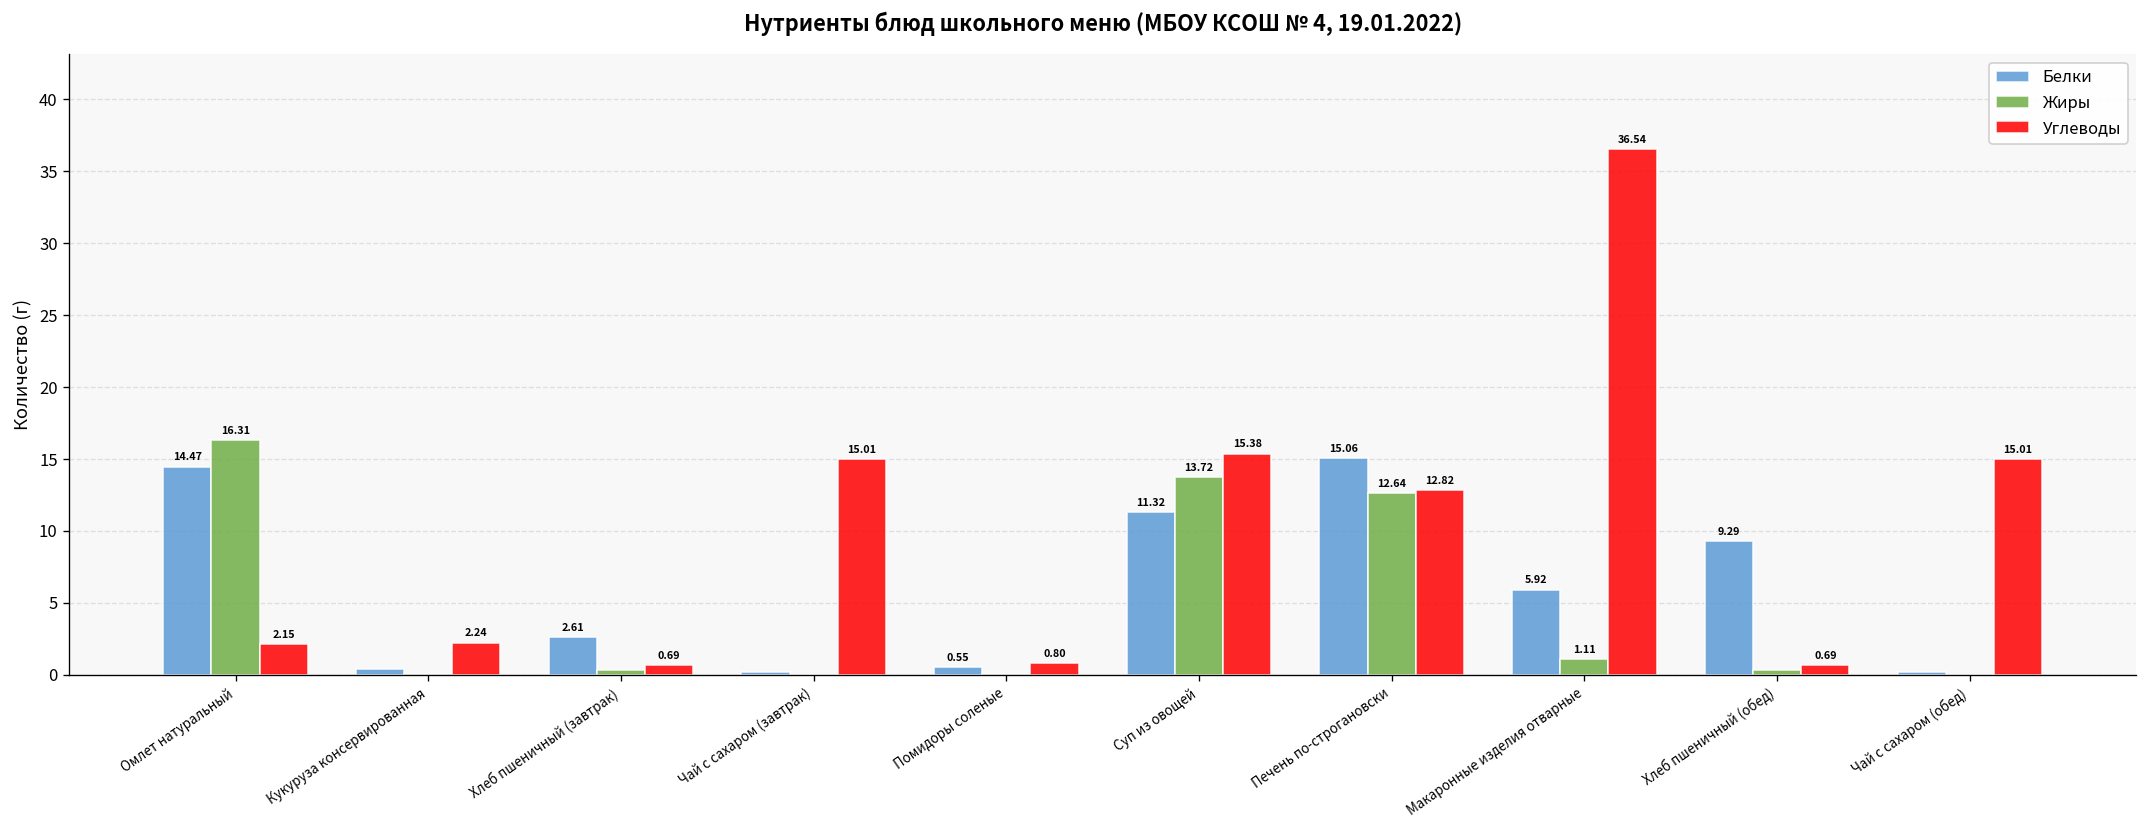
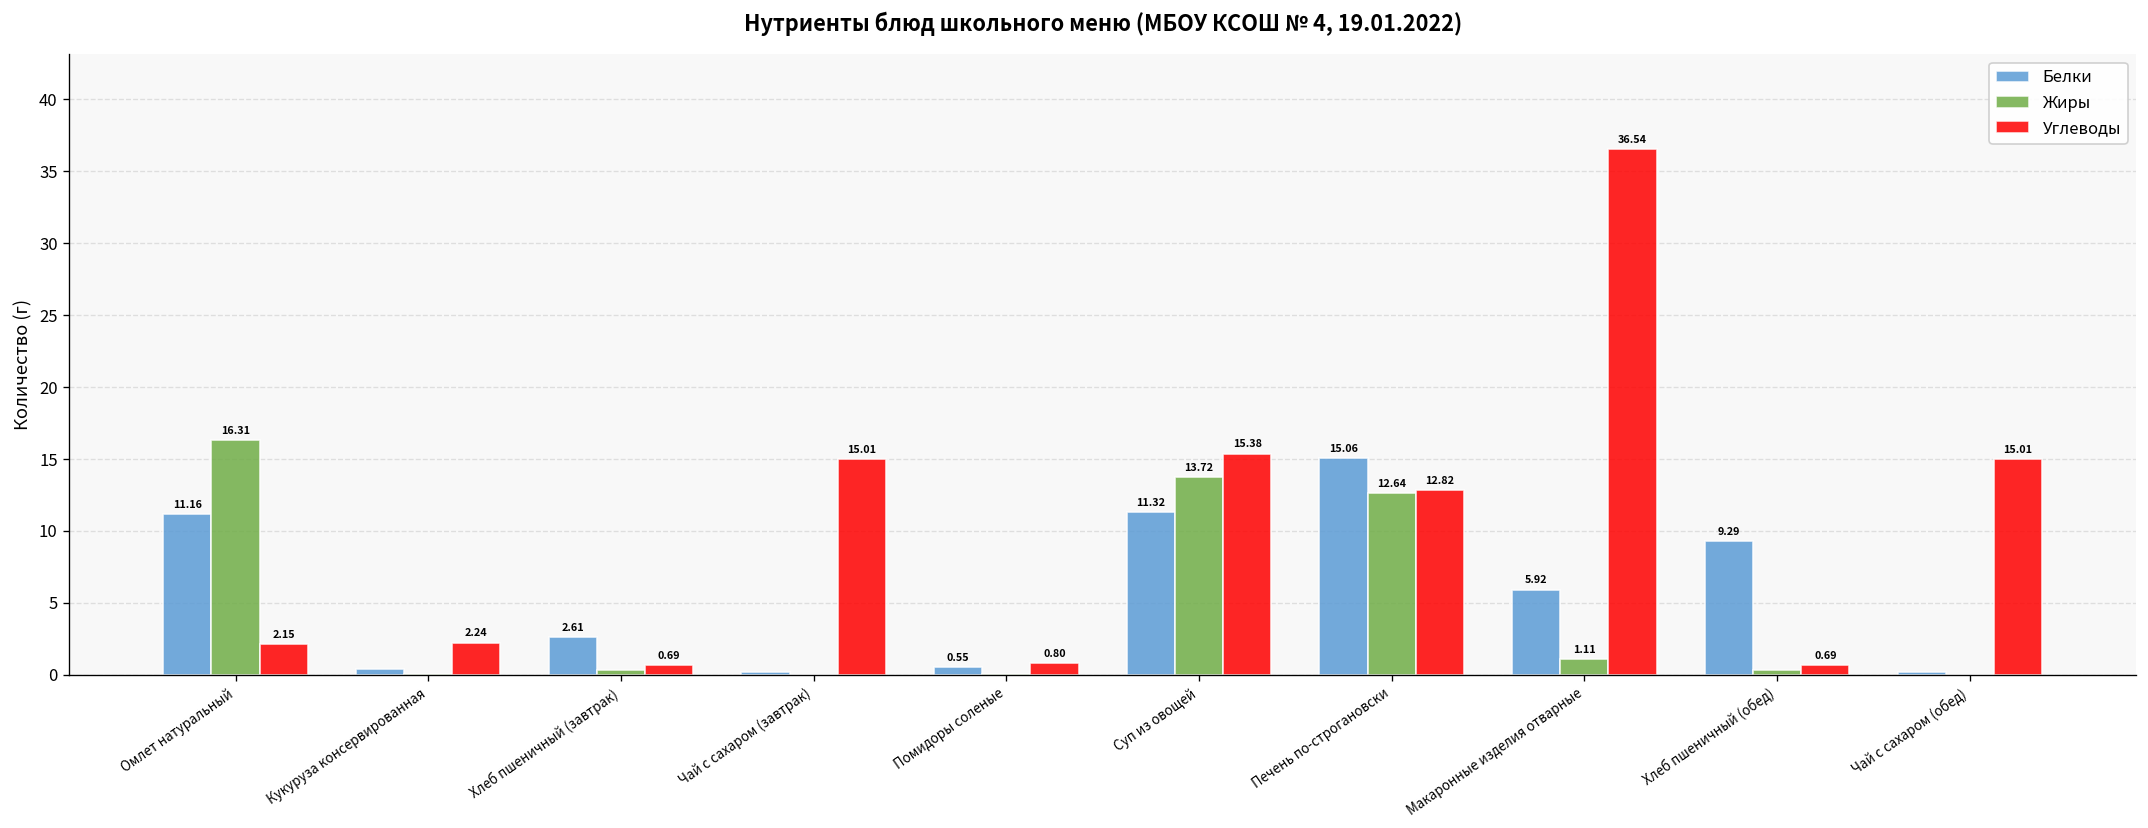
  {
    "Белки": {
-     "Омлет натуральный": 14.47,
+     "Омлет натуральный": 11.16,
      "Хлеб пшеничный (завтрак)": 2.61,
      "Помидоры соленые": 0.55,
      "Суп из овощей": 11.32,
      "Печень по-строгановски": 15.06,
      "Макаронные изделия отварные": 5.92,
      "Хлеб пшеничный (обед)": 9.29
    },
    "Жиры": {
      "Омлет натуральный": 16.31,
      "Суп из овощей": 13.72,
      "Печень по-строгановски": 12.64,
      "Макаронные изделия отварные": 1.11
    },
    "Углеводы": {
      "Омлет натуральный": 2.15,
      "Кукуруза консервированная": 2.24,
      "Хлеб пшеничный (завтрак)": 0.69,
      "Чай с сахаром (завтрак)": 15.01,
      "Помидоры соленые": 0.80,
      "Суп из овощей": 15.38,
      "Печень по-строгановски": 12.82,
      "Макаронные изделия отварные": 36.54,
      "Хлеб пшеничный (обед)": 0.69,
      "Чай с сахаром (обед)": 15.01
    }
  }
